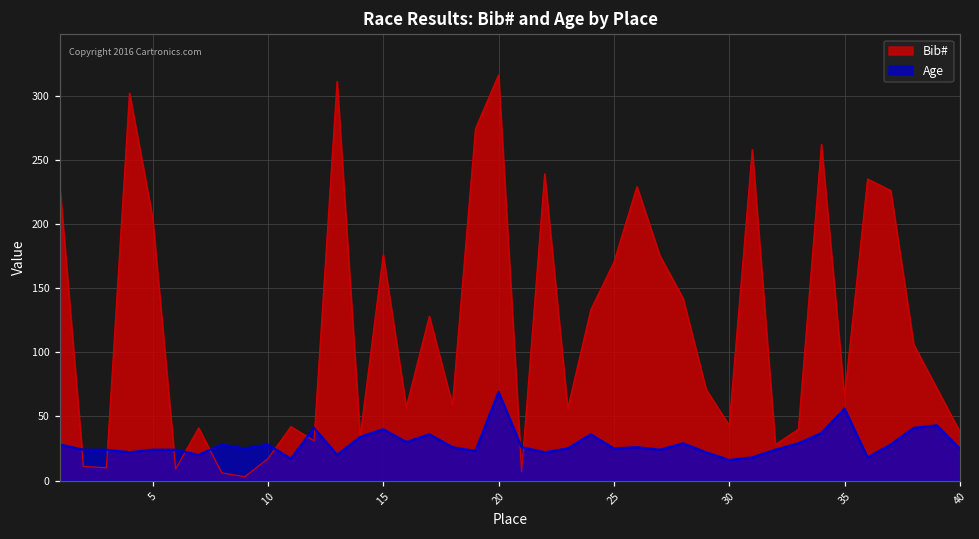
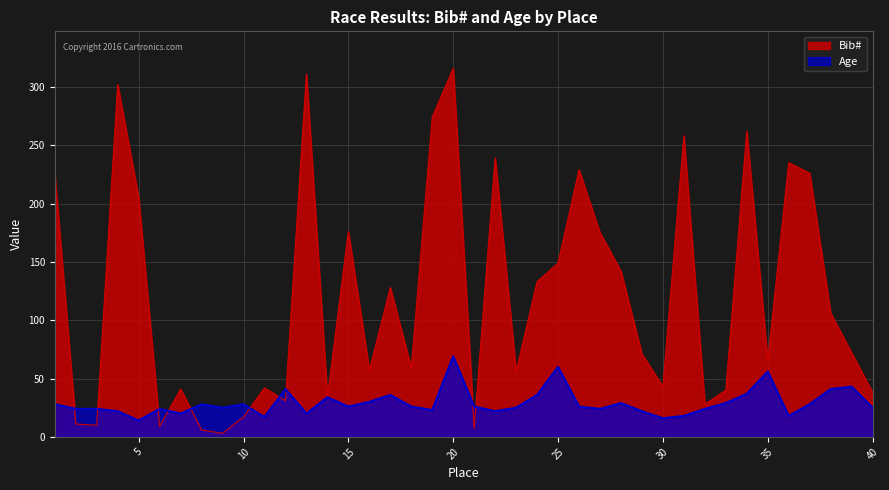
  {
    "Bib#": {
      "5": 205,
      "10": 17,
      "15": 176,
      "20": 316,
-     "25": 170,
+     "25": 149,
      "30": 43,
      "35": 65,
      "40": 38
    },
    "Age": {
-     "5": 24,
+     "5": 14,
      "10": 28,
-     "15": 40,
+     "15": 26,
      "20": 69,
-     "25": 25,
+     "25": 60,
      "30": 16,
      "35": 56,
      "40": 25
    }
  }
